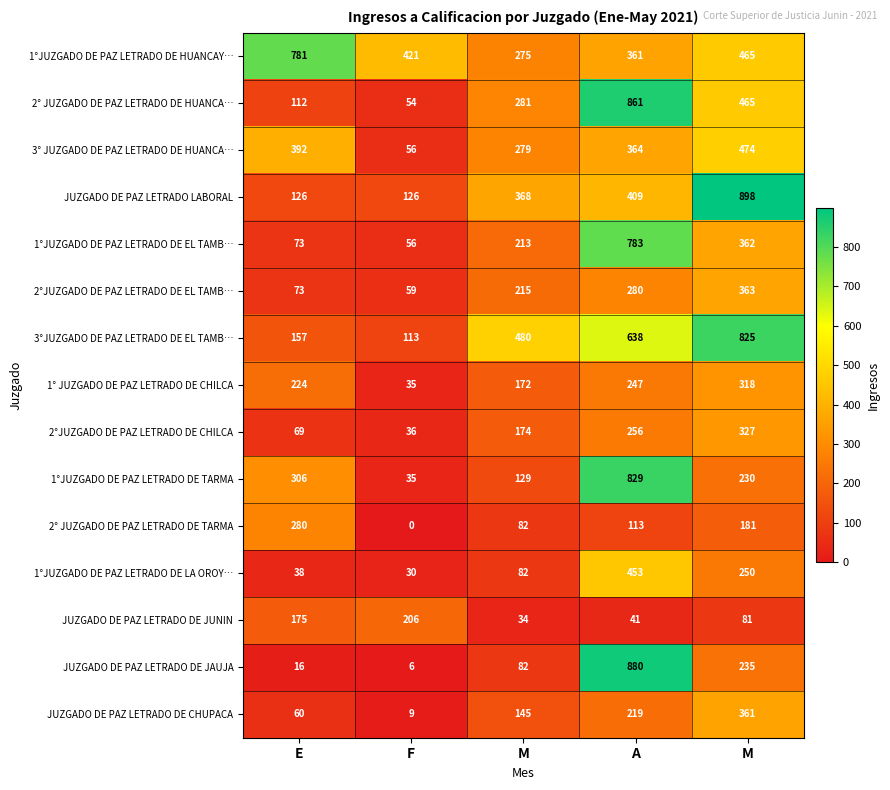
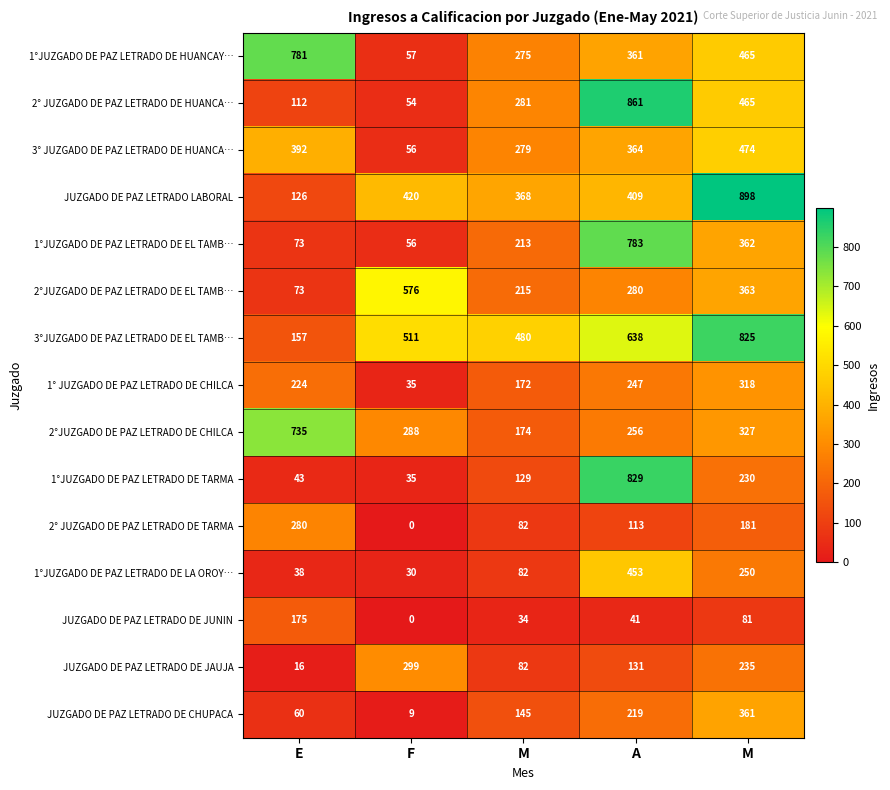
  {
    "1°JUZGADO DE PAZ LETRADO DE HUANCAY…": {
      "E": 781,
-     "F": 421,
+     "F": 57,
      "A": 361
    },
    "2° JUZGADO DE PAZ LETRADO DE HUANCA…": {
      "E": 112,
      "F": 54,
      "A": 861
    },
    "3° JUZGADO DE PAZ LETRADO DE HUANCA…": {
      "E": 392,
      "F": 56,
      "A": 364
    },
    "JUZGADO DE PAZ LETRADO LABORAL": {
      "E": 126,
-     "F": 126,
+     "F": 420,
      "A": 409
    },
    "1°JUZGADO DE PAZ LETRADO DE EL TAMB…": {
      "E": 73,
      "F": 56,
      "A": 783
    },
    "2°JUZGADO DE PAZ LETRADO DE EL TAMB…": {
      "E": 73,
-     "F": 59,
+     "F": 576,
      "A": 280
    },
    "3°JUZGADO DE PAZ LETRADO DE EL TAMB…": {
      "E": 157,
-     "F": 113,
+     "F": 511,
      "A": 638
    },
    "1° JUZGADO DE PAZ LETRADO DE CHILCA": {
      "E": 224,
      "F": 35,
      "A": 247
    },
    "2°JUZGADO DE PAZ LETRADO DE CHILCA": {
-     "E": 69,
-     "F": 36,
+     "E": 735,
+     "F": 288,
      "A": 256
    },
    "1°JUZGADO DE PAZ LETRADO DE TARMA": {
-     "E": 306,
+     "E": 43,
      "F": 35,
      "A": 829
    },
    "2° JUZGADO DE PAZ LETRADO DE TARMA": {
      "E": 280,
      "F": 0,
      "A": 113
    },
    "1°JUZGADO DE PAZ LETRADO DE LA OROY…": {
      "E": 38,
      "F": 30,
      "A": 453
    },
    "JUZGADO DE PAZ LETRADO DE JUNIN": {
      "E": 175,
-     "F": 206,
+     "F": 0,
      "A": 41
    },
    "JUZGADO DE PAZ LETRADO DE JAUJA": {
      "E": 16,
-     "F": 6,
-     "A": 880
+     "F": 299,
+     "A": 131
    },
    "JUZGADO DE PAZ LETRADO DE CHUPACA": {
      "E": 60,
      "F": 9,
      "A": 219
    }
  }
